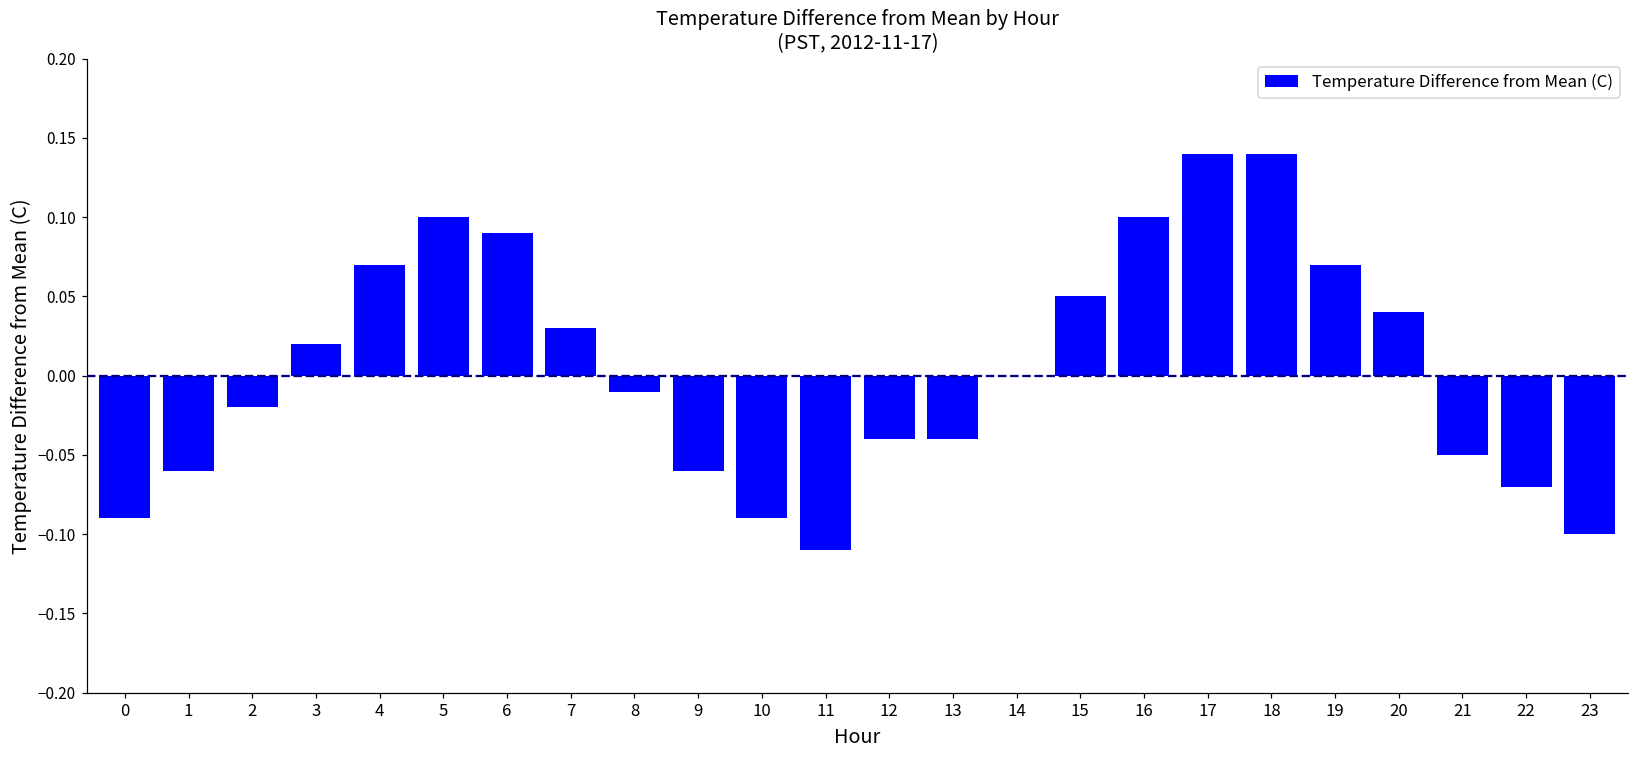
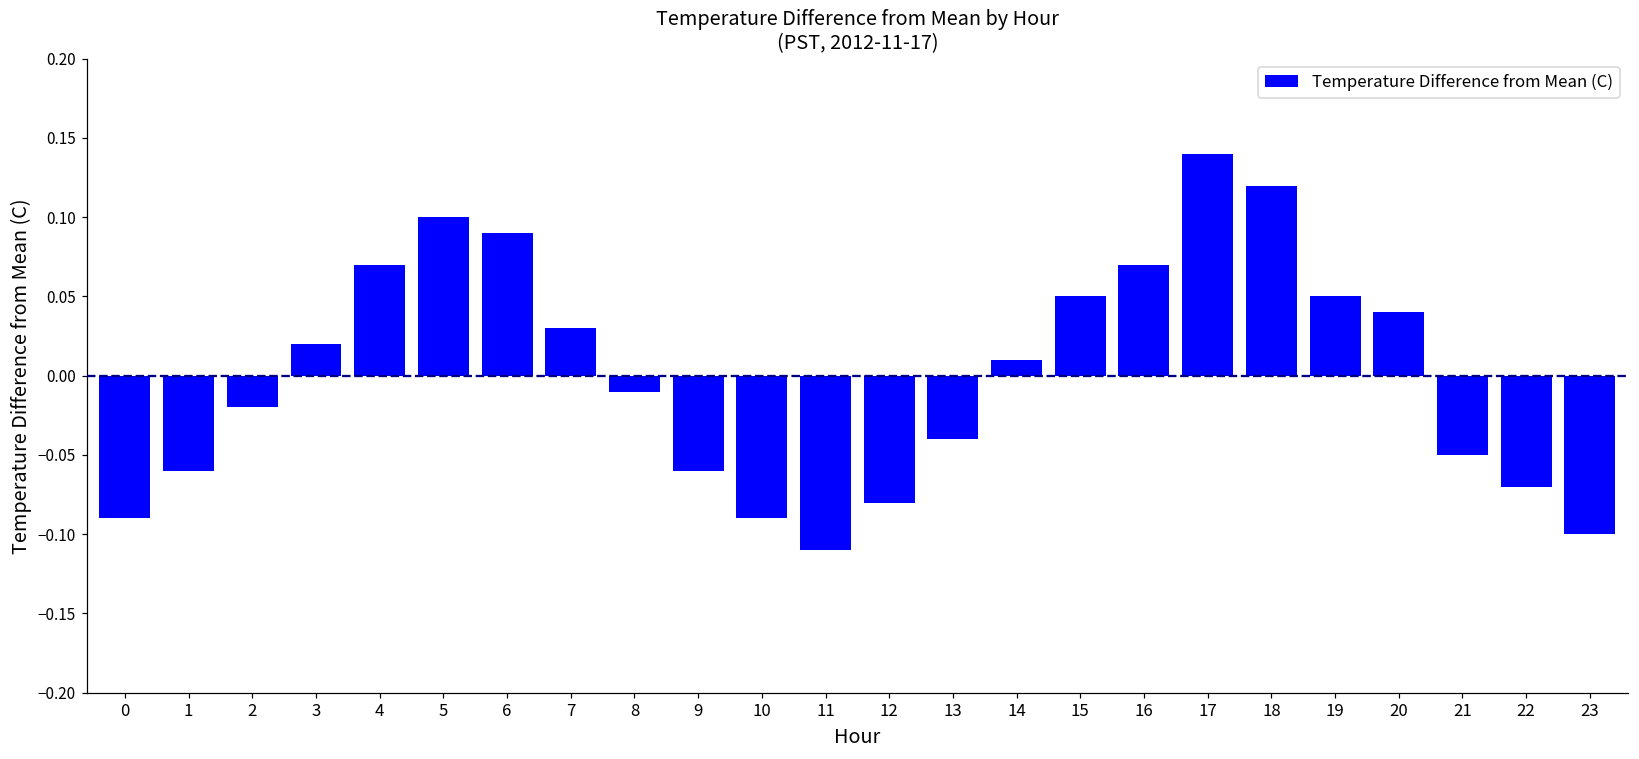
  {
    "0": -0.090,
    "1": -0.060,
    "2": -0.020,
    "3": 0.020,
    "4": 0.070,
    "5": 0.100,
    "6": 0.090,
    "7": 0.030,
    "8": -0.010,
    "9": -0.060,
    "10": -0.090,
    "11": -0.110,
-   "12": -0.040,
+   "12": -0.080,
    "13": -0.040,
-   "14": 0.000,
+   "14": 0.010,
    "15": 0.050,
-   "16": 0.100,
+   "16": 0.070,
    "17": 0.140,
-   "18": 0.140,
-   "19": 0.070,
+   "18": 0.120,
+   "19": 0.050,
    "20": 0.040,
    "21": -0.050,
    "22": -0.070,
    "23": -0.100
  }
